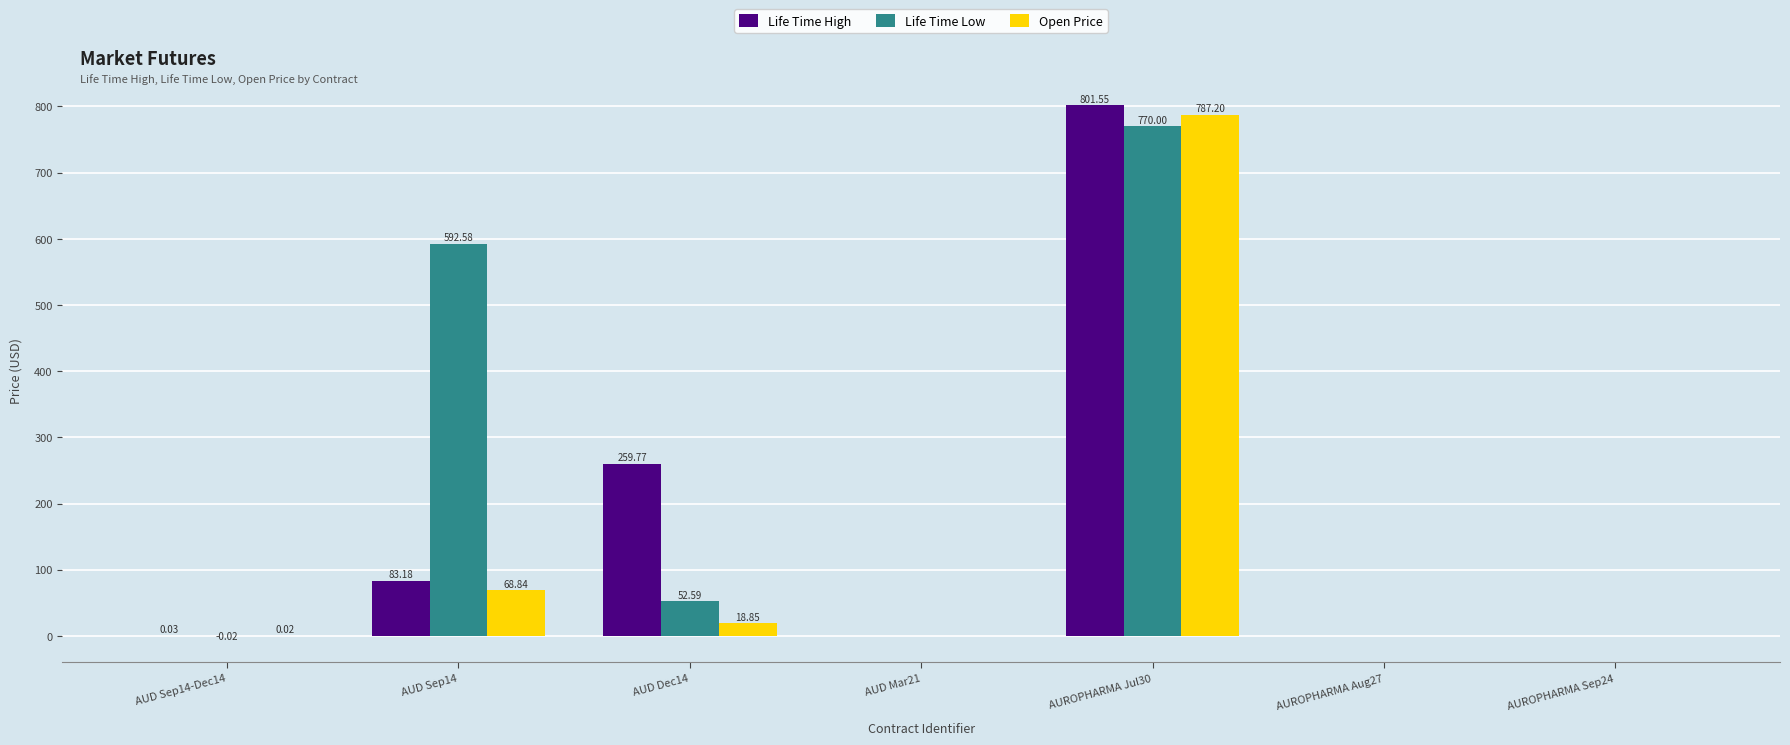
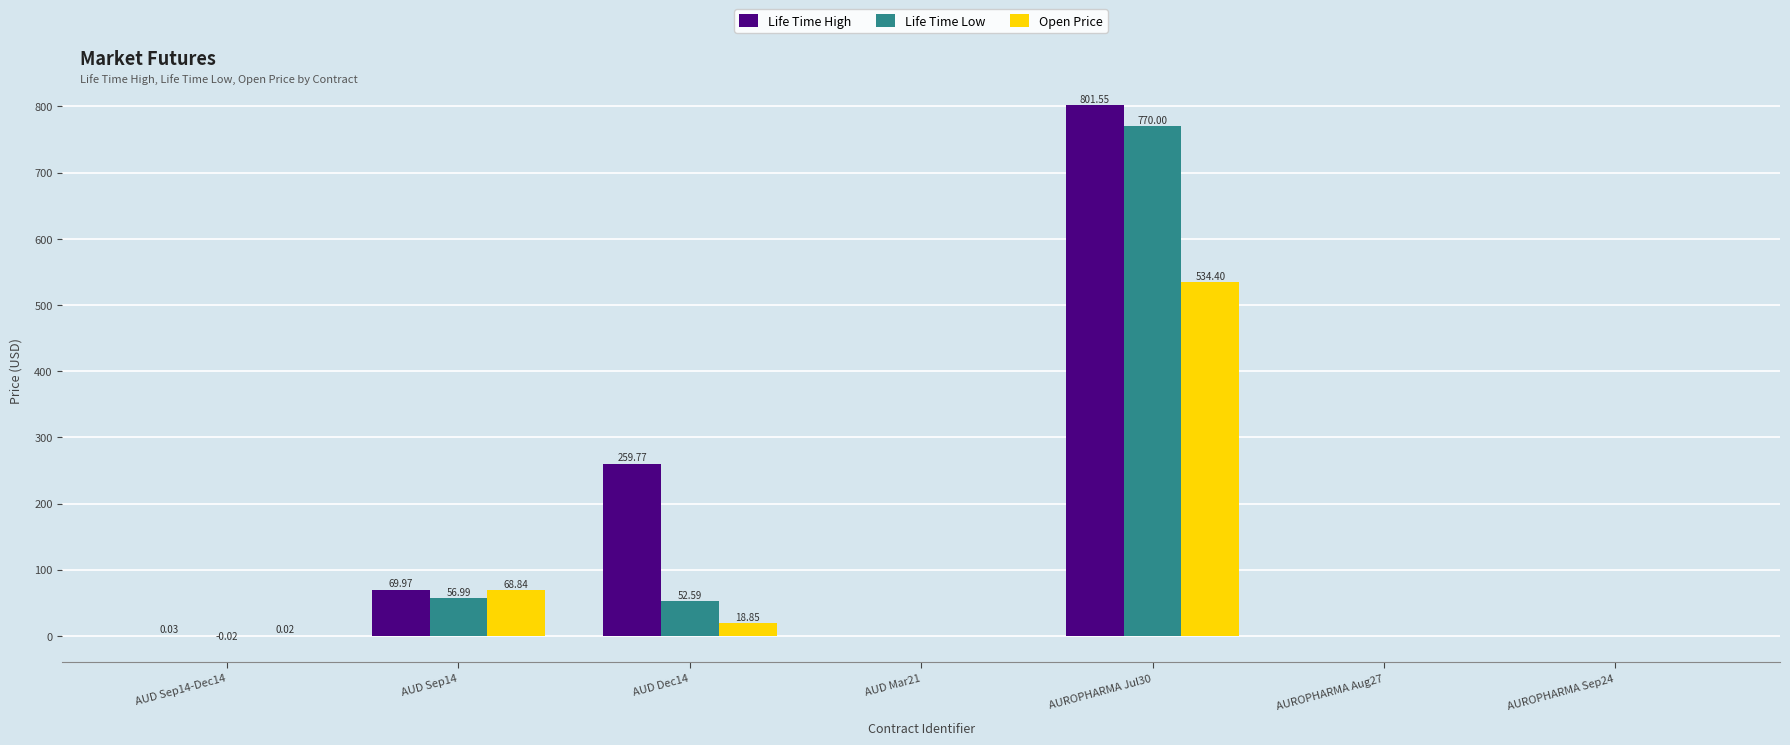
  {
    "Life Time High": {
      "AUD Sep14-Dec14": 0.03,
-     "AUD Sep14": 83.18,
+     "AUD Sep14": 69.97,
      "AUD Dec14": 259.77,
      "AUROPHARMA Jul30": 801.55
    },
    "Life Time Low": {
      "AUD Sep14-Dec14": -0.02,
-     "AUD Sep14": 592.58,
+     "AUD Sep14": 56.99,
      "AUD Dec14": 52.59,
      "AUROPHARMA Jul30": 770.00
    },
    "Open Price": {
      "AUD Sep14-Dec14": 0.02,
      "AUD Sep14": 68.84,
      "AUD Dec14": 18.85,
-     "AUROPHARMA Jul30": 787.20
+     "AUROPHARMA Jul30": 534.40
    }
  }
